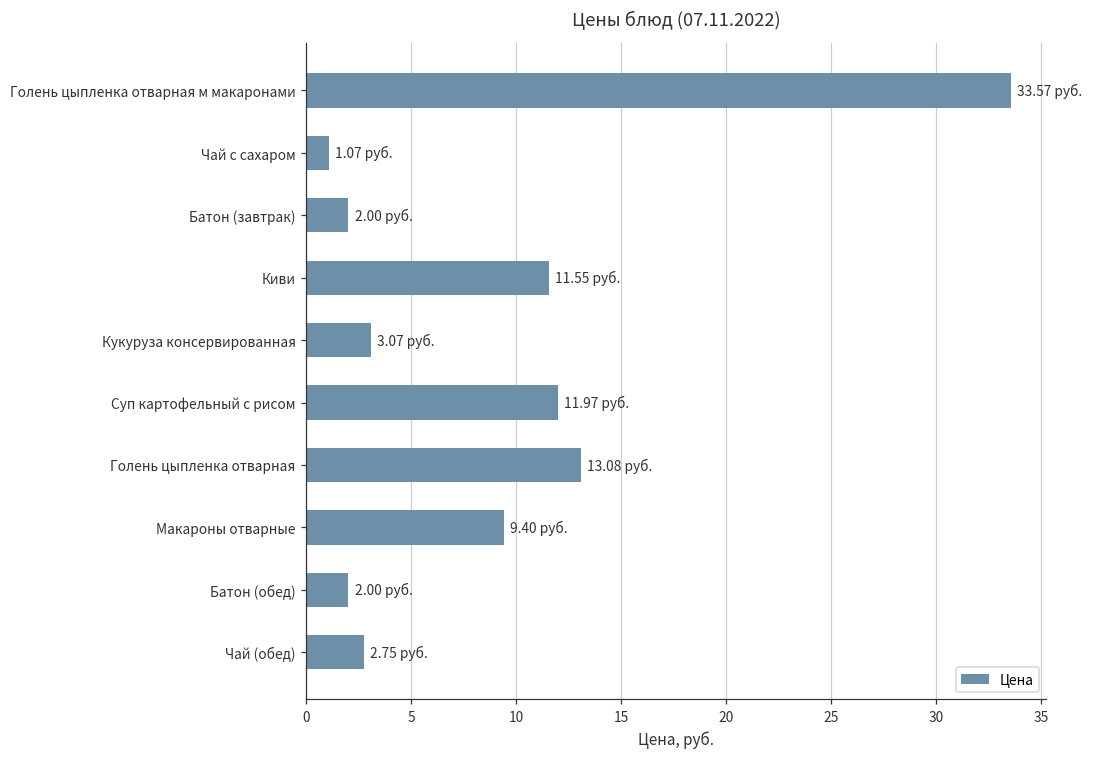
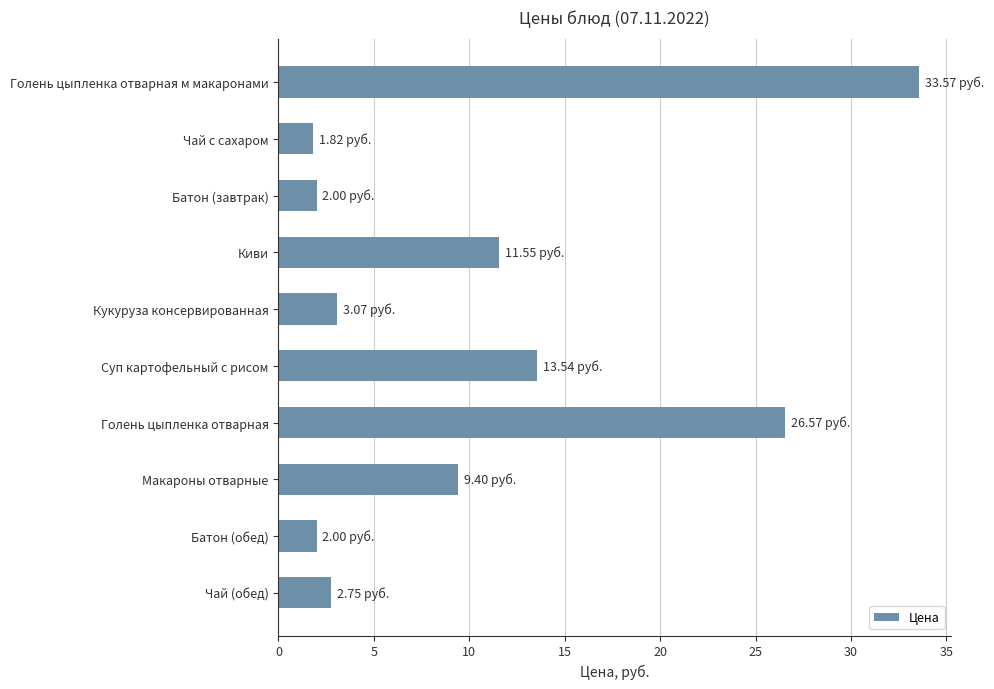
  {
    "Голень цыпленка отварная м макаронами": 33.57,
-   "Чай с сахаром": 1.07,
+   "Чай с сахаром": 1.82,
    "Батон (завтрак)": 2.00,
    "Киви": 11.55,
    "Кукуруза консервированная": 3.07,
-   "Суп картофельный с рисом": 11.97,
-   "Голень цыпленка отварная": 13.08,
+   "Суп картофельный с рисом": 13.54,
+   "Голень цыпленка отварная": 26.57,
    "Макароны отварные": 9.40,
    "Батон (обед)": 2.00,
    "Чай (обед)": 2.75
  }
